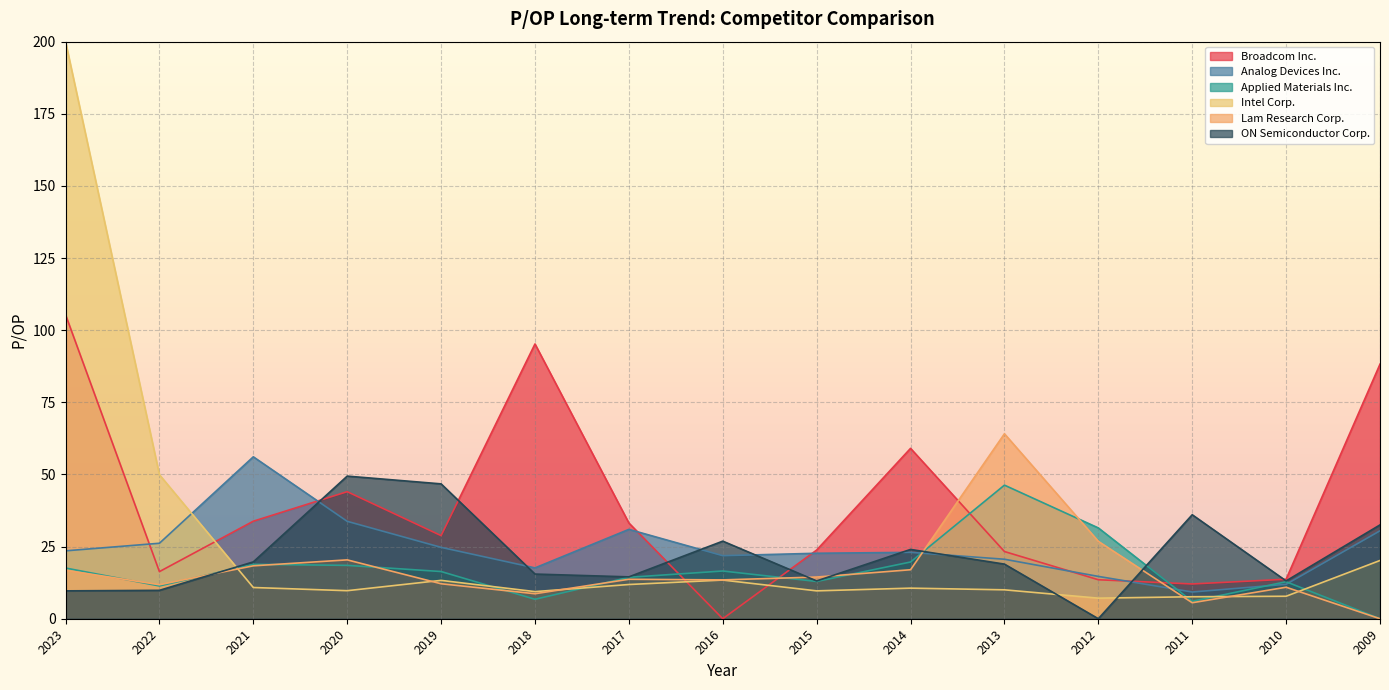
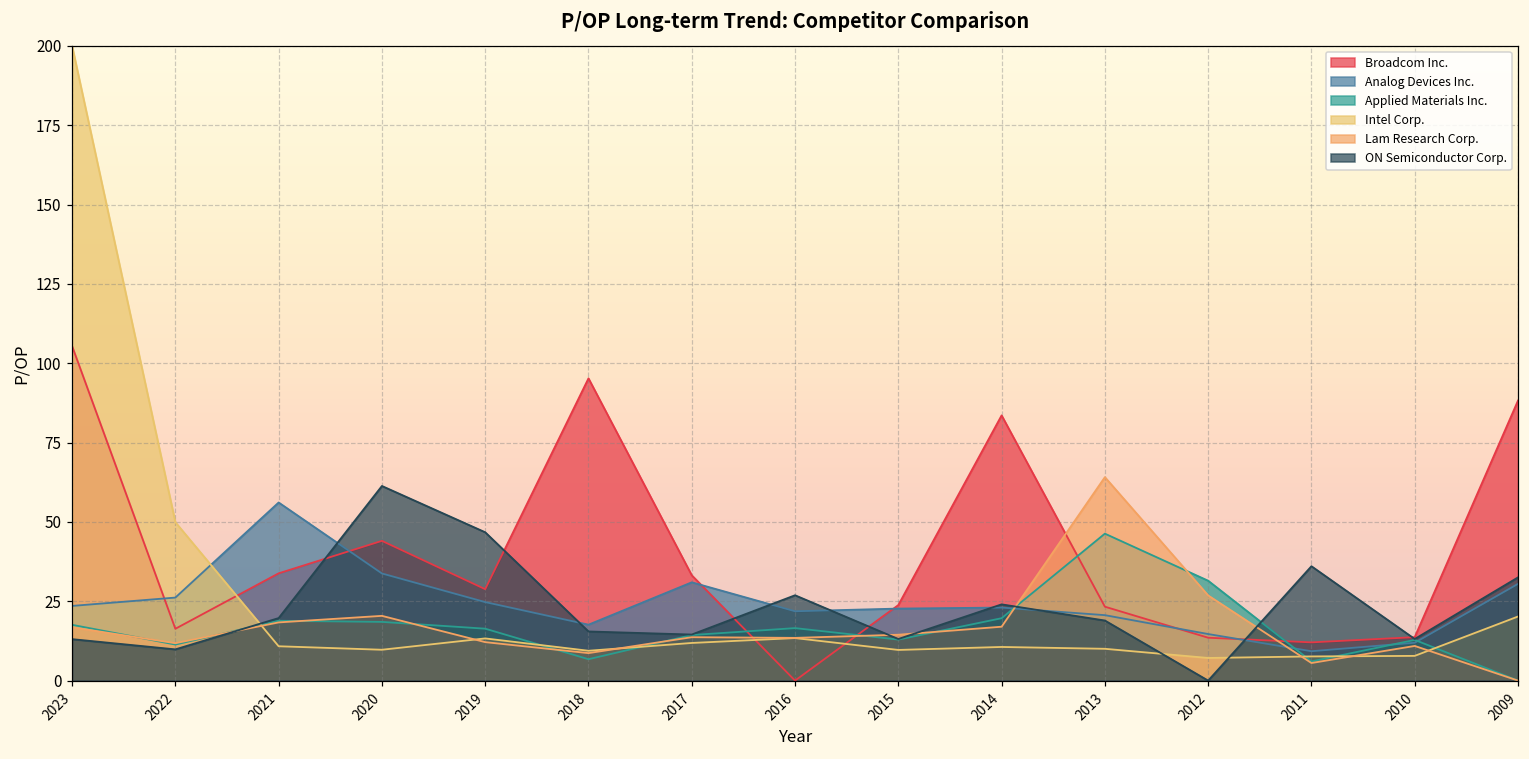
  {
    "Broadcom Inc.": {
      "2023": 105,
      "2022": 16,
      "2021": 34,
      "2020": 44,
      "2019": 29,
      "2018": 95,
      "2017": 33,
      "2016": 0,
      "2015": 24,
-     "2014": 59,
+     "2014": 84,
      "2013": 23,
      "2012": 14,
      "2011": 12,
      "2009": 88
    },
    "ON Semiconductor Corp.": {
-     "2023": 10,
+     "2023": 13,
      "2022": 10,
-     "2020": 49,
+     "2020": 61,
      "2019": 47,
      "2018": 15,
      "2016": 27,
      "2014": 24,
      "2013": 19,
      "2012": 0,
      "2011": 36,
      "2009": 33
    }
  }
